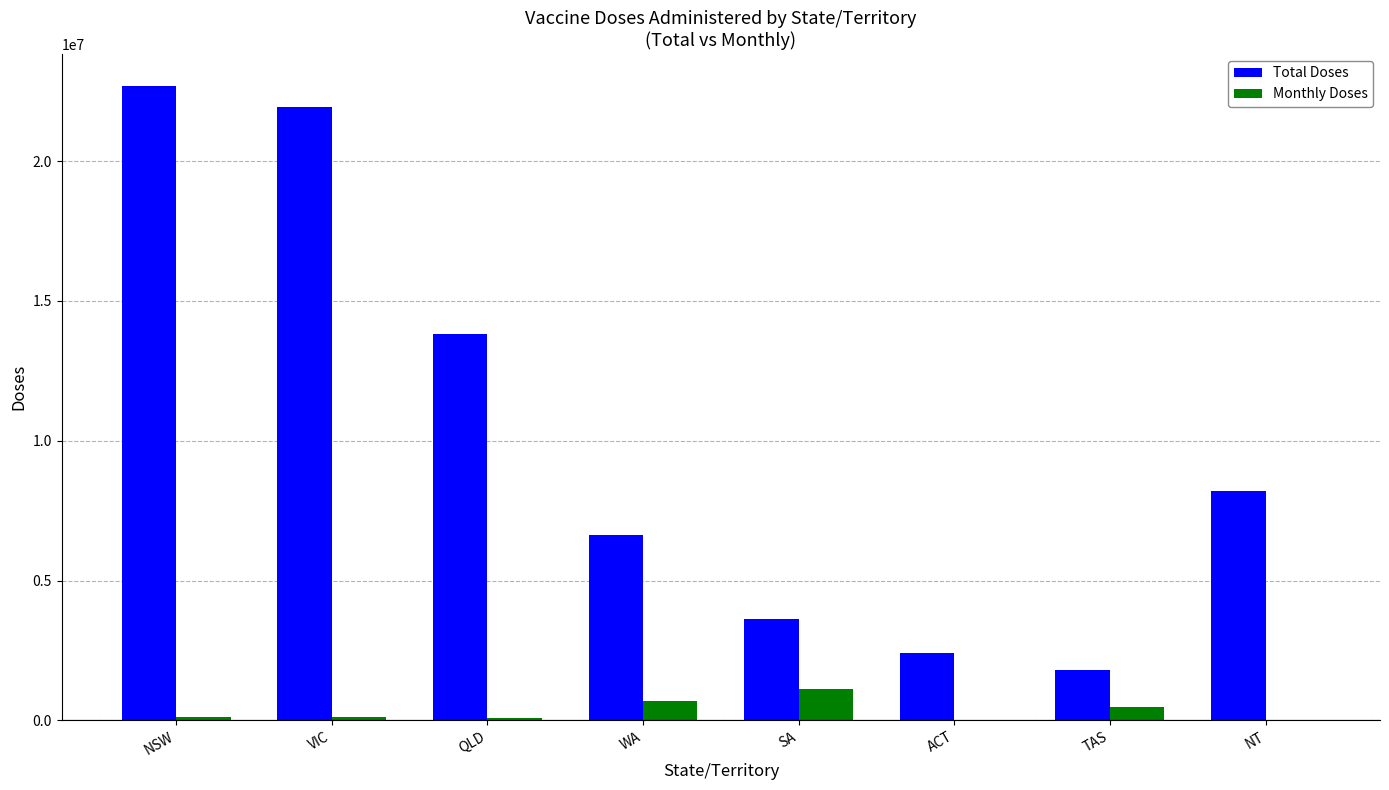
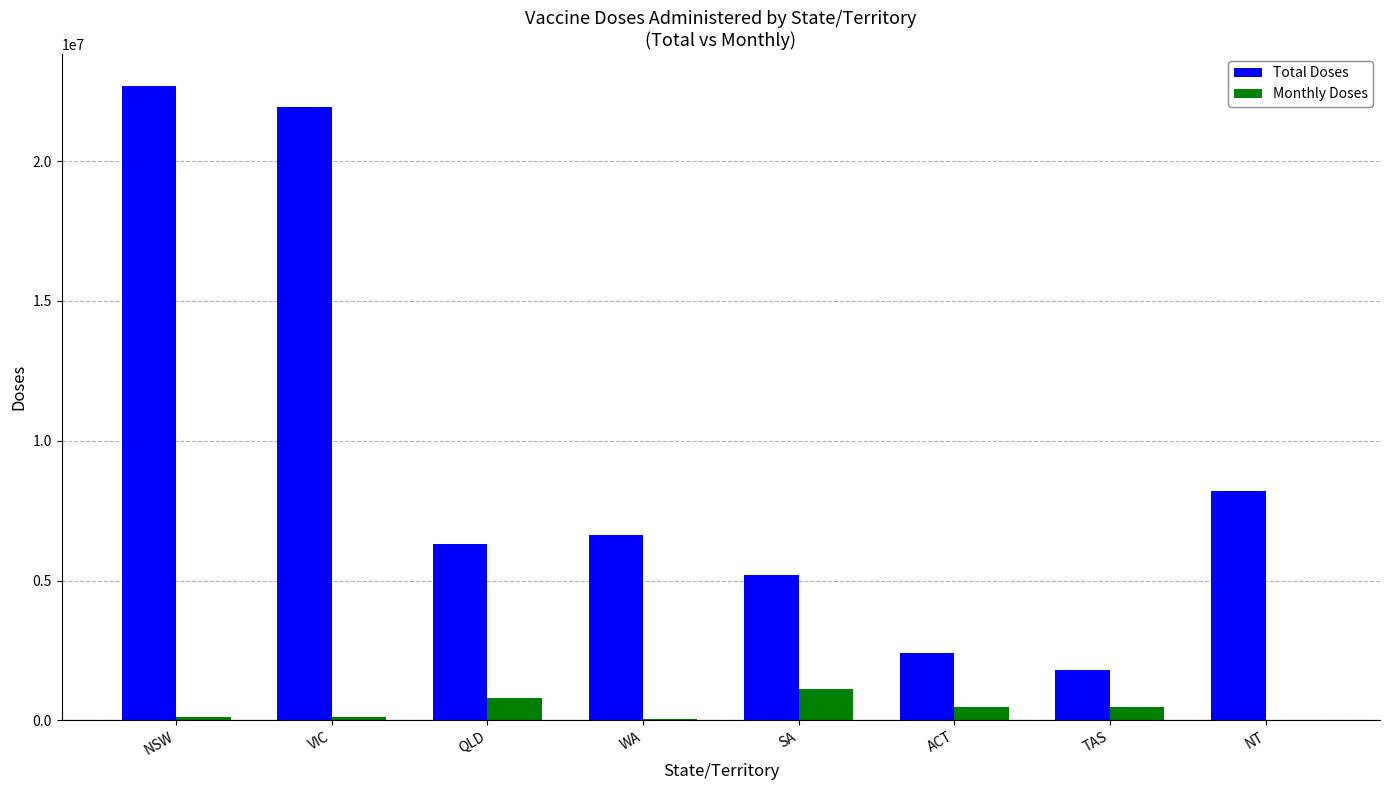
  {
    "Total Doses": {
      "NSW": 22700000,
      "VIC": 21900000,
-     "QLD": 13800000,
+     "QLD": 6300000,
      "WA": 6600000,
-     "SA": 3600000,
+     "SA": 5200000,
      "ACT": 2400000,
      "TAS": 1800000,
      "NT": 8200000
    },
    "Monthly Doses": {
      "NSW": 100000,
      "VIC": 100000,
-     "QLD": 100000,
-     "WA": 700000,
+     "QLD": 800000,
+     "WA": 0,
      "SA": 1100000,
-     "ACT": 0,
+     "ACT": 500000,
      "TAS": 500000
    }
  }
